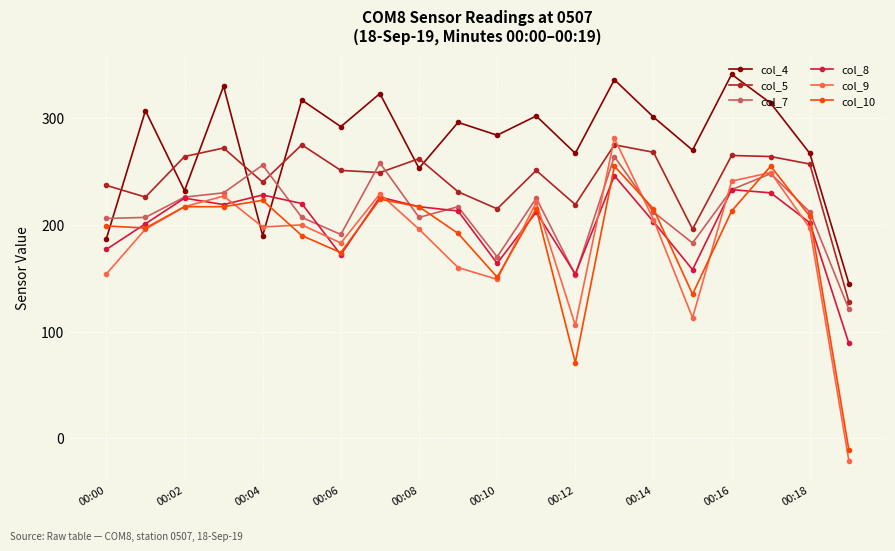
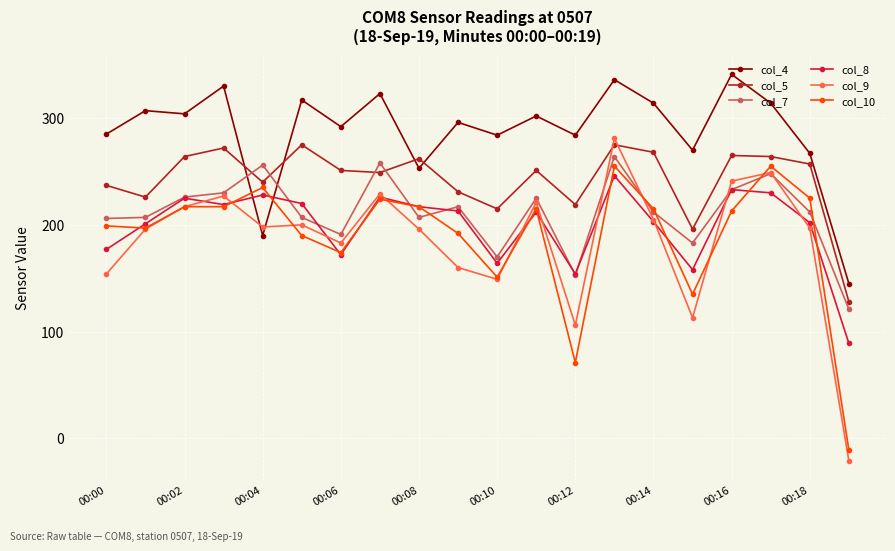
  {
    "col_4": {
-     "00:00": 187,
-     "00:02": 232,
+     "00:00": 285,
+     "00:02": 304,
      "00:04": 190,
      "00:06": 292,
      "00:08": 253,
      "00:10": 284,
-     "00:12": 267,
-     "00:14": 301,
+     "00:12": 284,
+     "00:14": 314,
      "00:16": 341,
      "00:18": 267
    },
    "col_10": {
      "00:00": 199,
-     "00:04": 223,
+     "00:04": 235,
      "00:12": 71,
      "00:14": 215,
      "00:16": 213,
-     "00:18": 208
+     "00:18": 225
    }
  }
